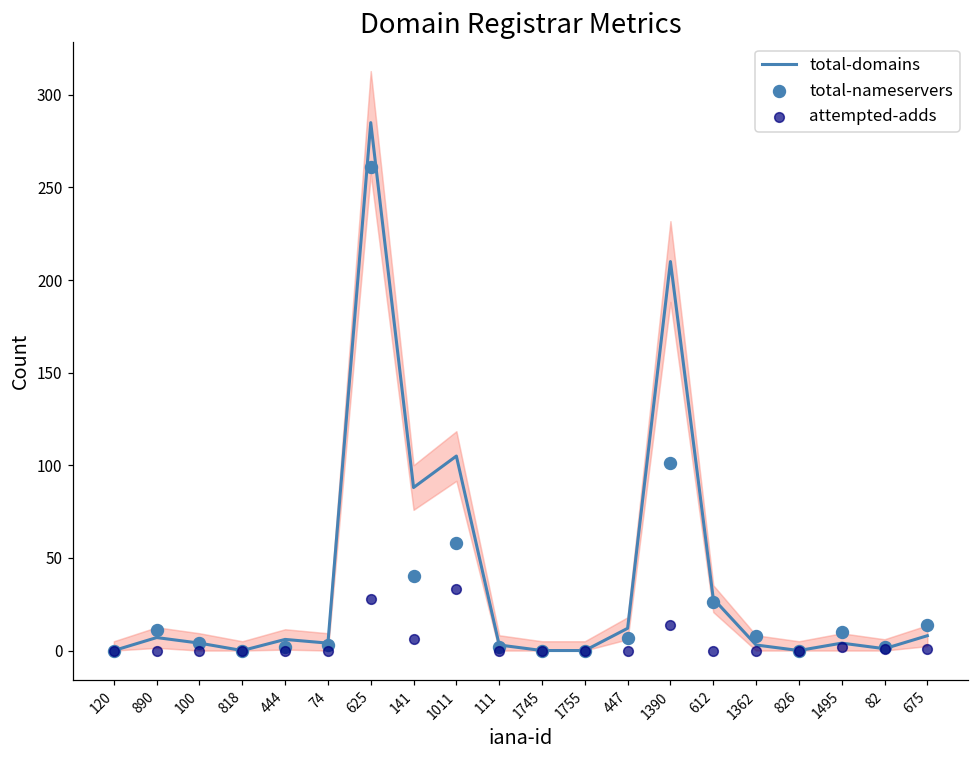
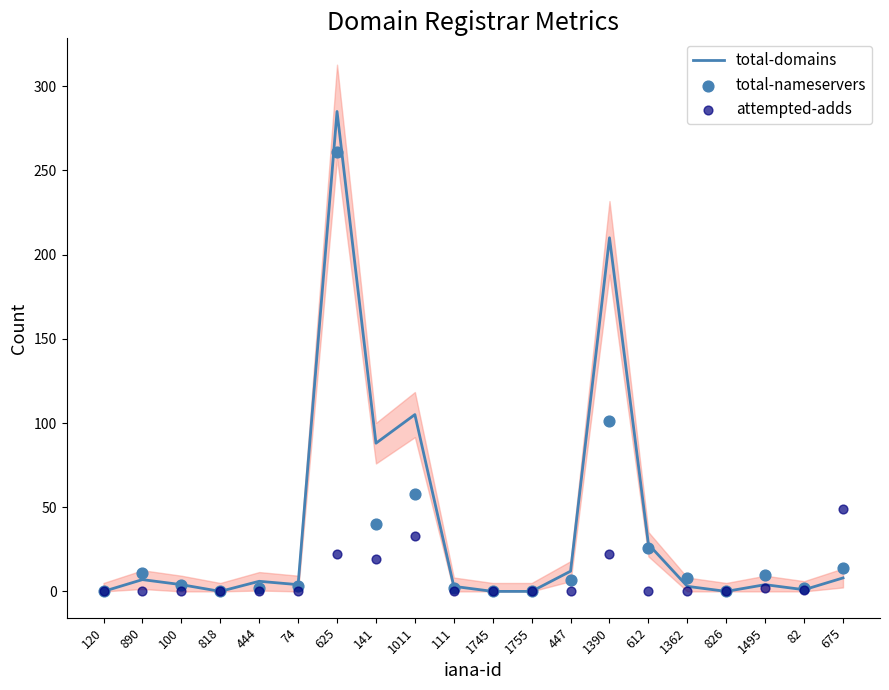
  {
    "attempted-adds": {
-     "625": 28,
-     "141": 6,
-     "1390": 14,
-     "675": 1
+     "625": 22,
+     "141": 19,
+     "1390": 22,
+     "675": 49
    }
  }
